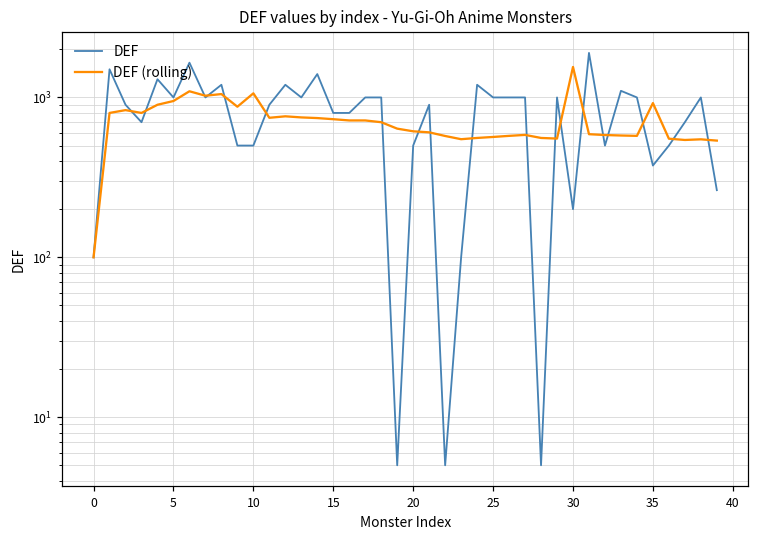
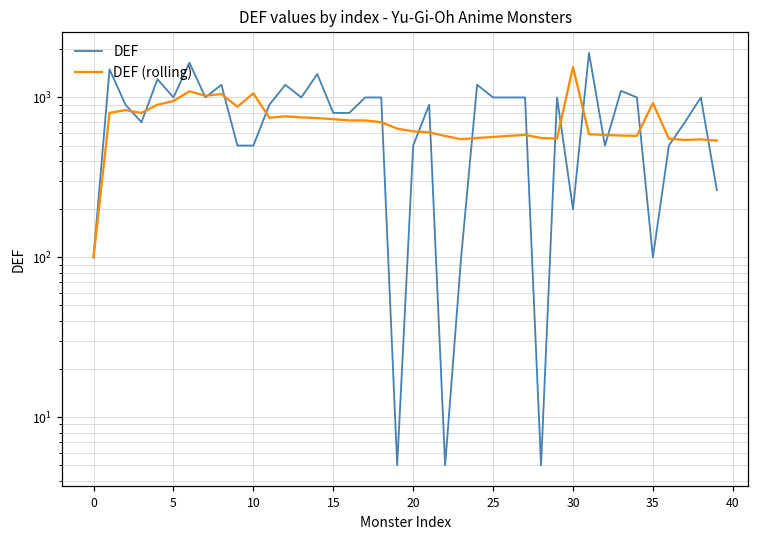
  {
    "DEF": {
      "5": 1000,
      "10": 500,
      "15": 800,
      "20": 500,
      "25": 1000,
      "30": 200,
-     "35": 380
+     "35": 100
    },
    "DEF (rolling)": {
      "5": 1000,
      "10": 1100,
      "15": 700,
      "20": 610,
      "25": 570,
      "30": 1600,
      "35": 900
    }
  }
